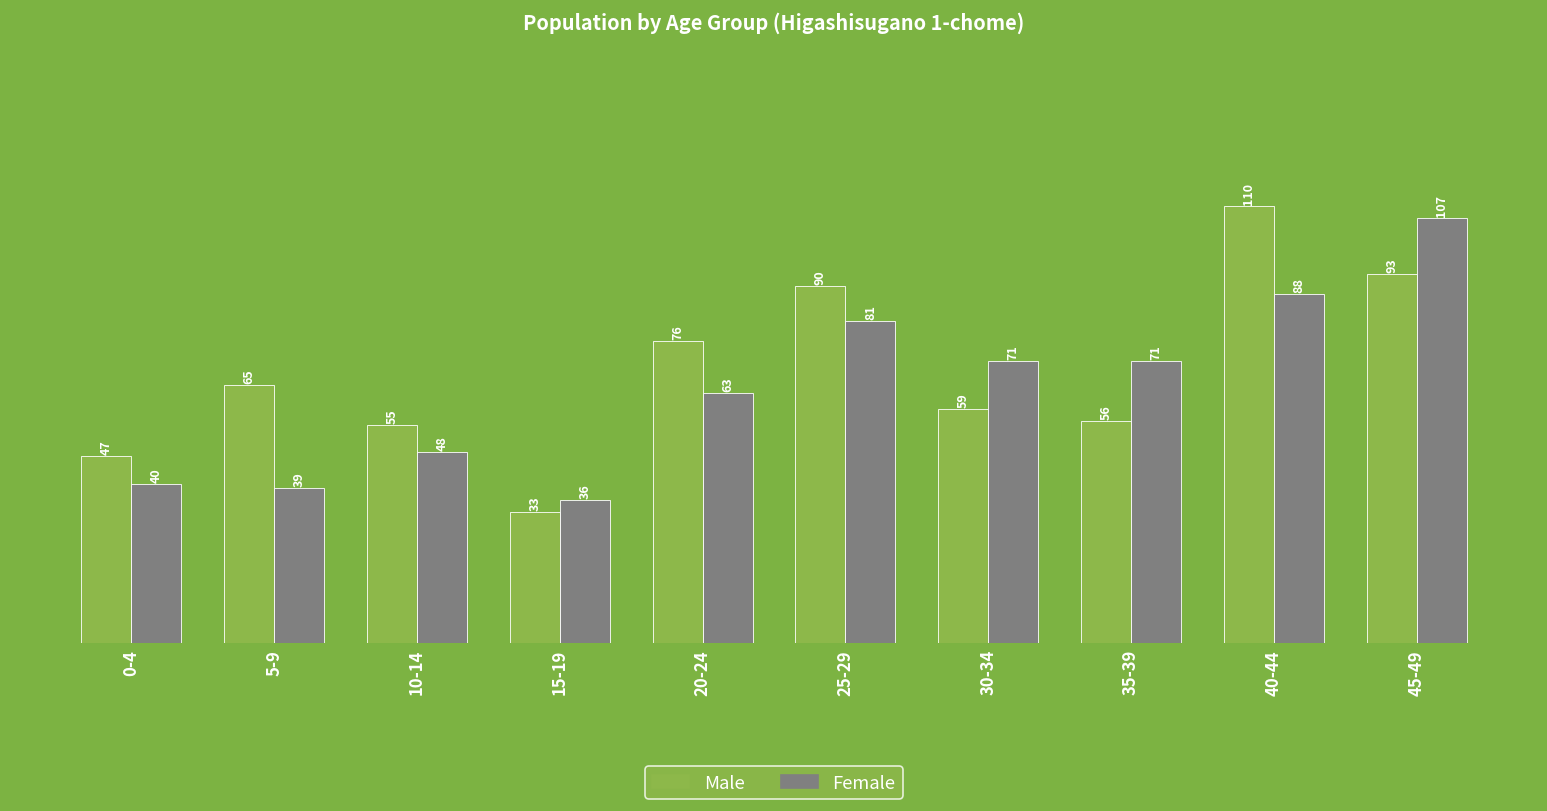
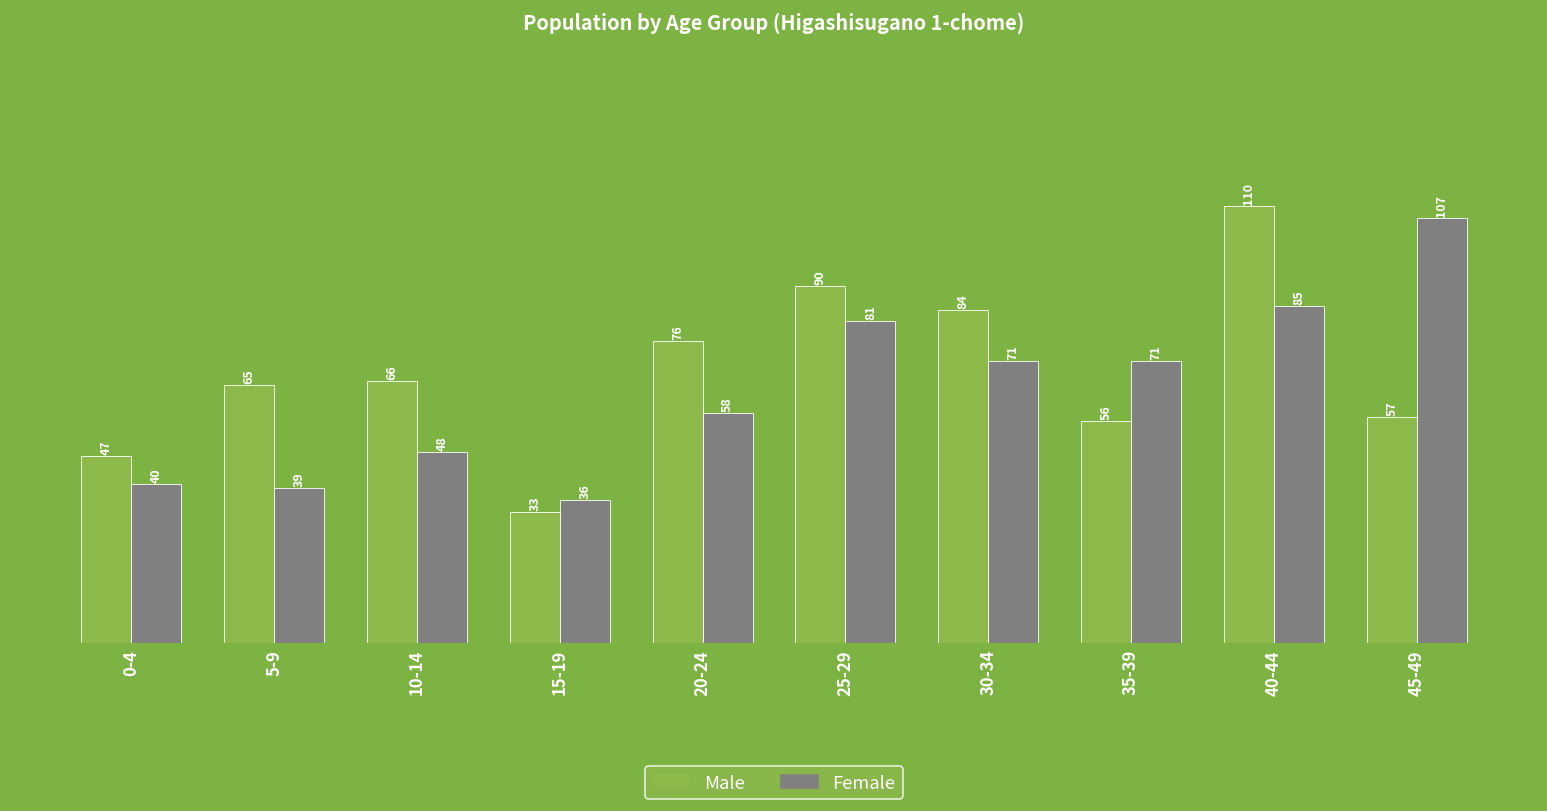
  {
    "Male": {
      "0-4": 47,
      "5-9": 65,
-     "10-14": 55,
+     "10-14": 66,
      "15-19": 33,
      "20-24": 76,
      "25-29": 90,
-     "30-34": 59,
+     "30-34": 84,
      "35-39": 56,
      "40-44": 110,
-     "45-49": 93
+     "45-49": 57
    },
    "Female": {
      "0-4": 40,
      "5-9": 39,
      "10-14": 48,
      "15-19": 36,
-     "20-24": 63,
+     "20-24": 58,
      "25-29": 81,
      "30-34": 71,
      "35-39": 71,
-     "40-44": 88,
+     "40-44": 85,
      "45-49": 107
    }
  }
